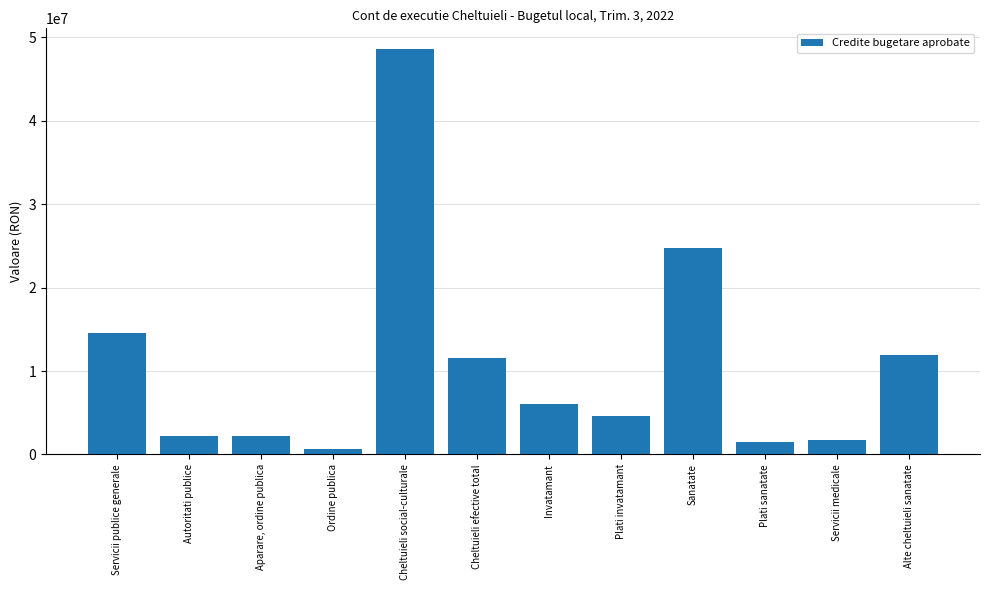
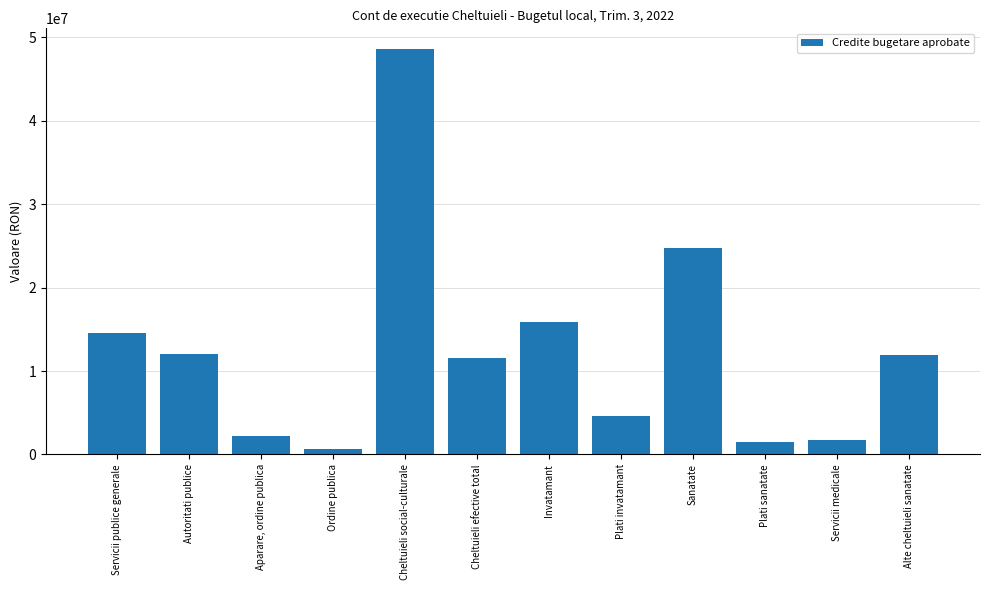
  {
    "Servicii publice generale": 15000000,
-   "Autoritati publice": 2000000,
+   "Autoritati publice": 12000000,
    "Aparare, ordine publica": 2000000,
    "Ordine publica": 1000000,
    "Cheltuieli social-culturale": 49000000,
    "Cheltuieli efective total": 12000000,
-   "Invatamant": 6000000,
+   "Invatamant": 16000000,
    "Plati invatamant": 5000000,
    "Sanatate": 25000000,
    "Plati sanatate": 2000000,
    "Servicii medicale": 2000000,
    "Alte cheltuieli sanatate": 12000000
  }
